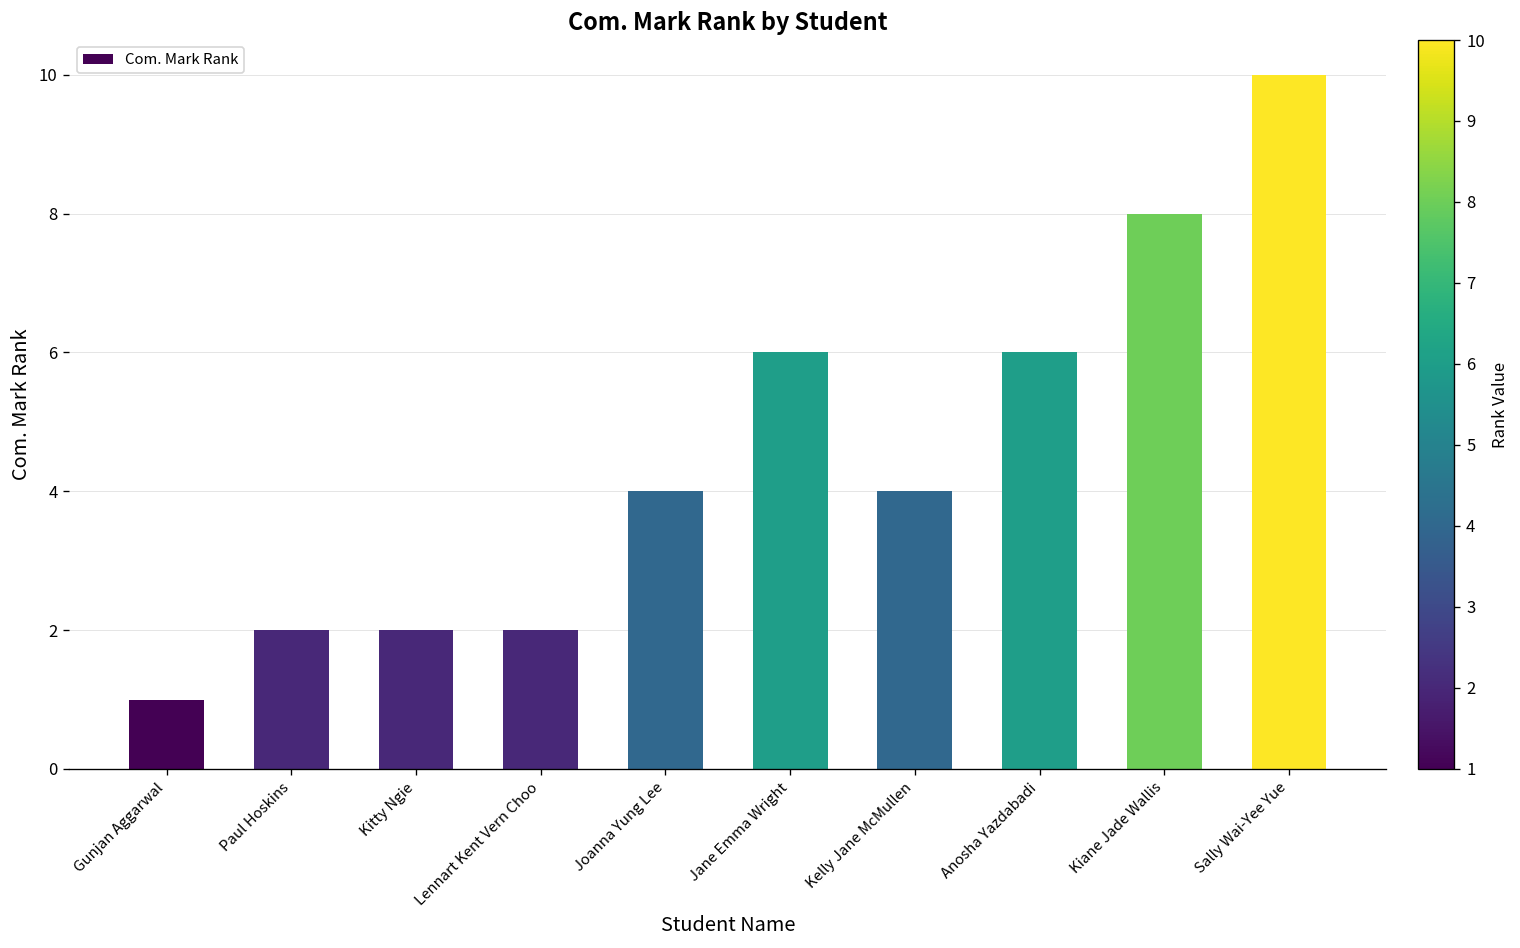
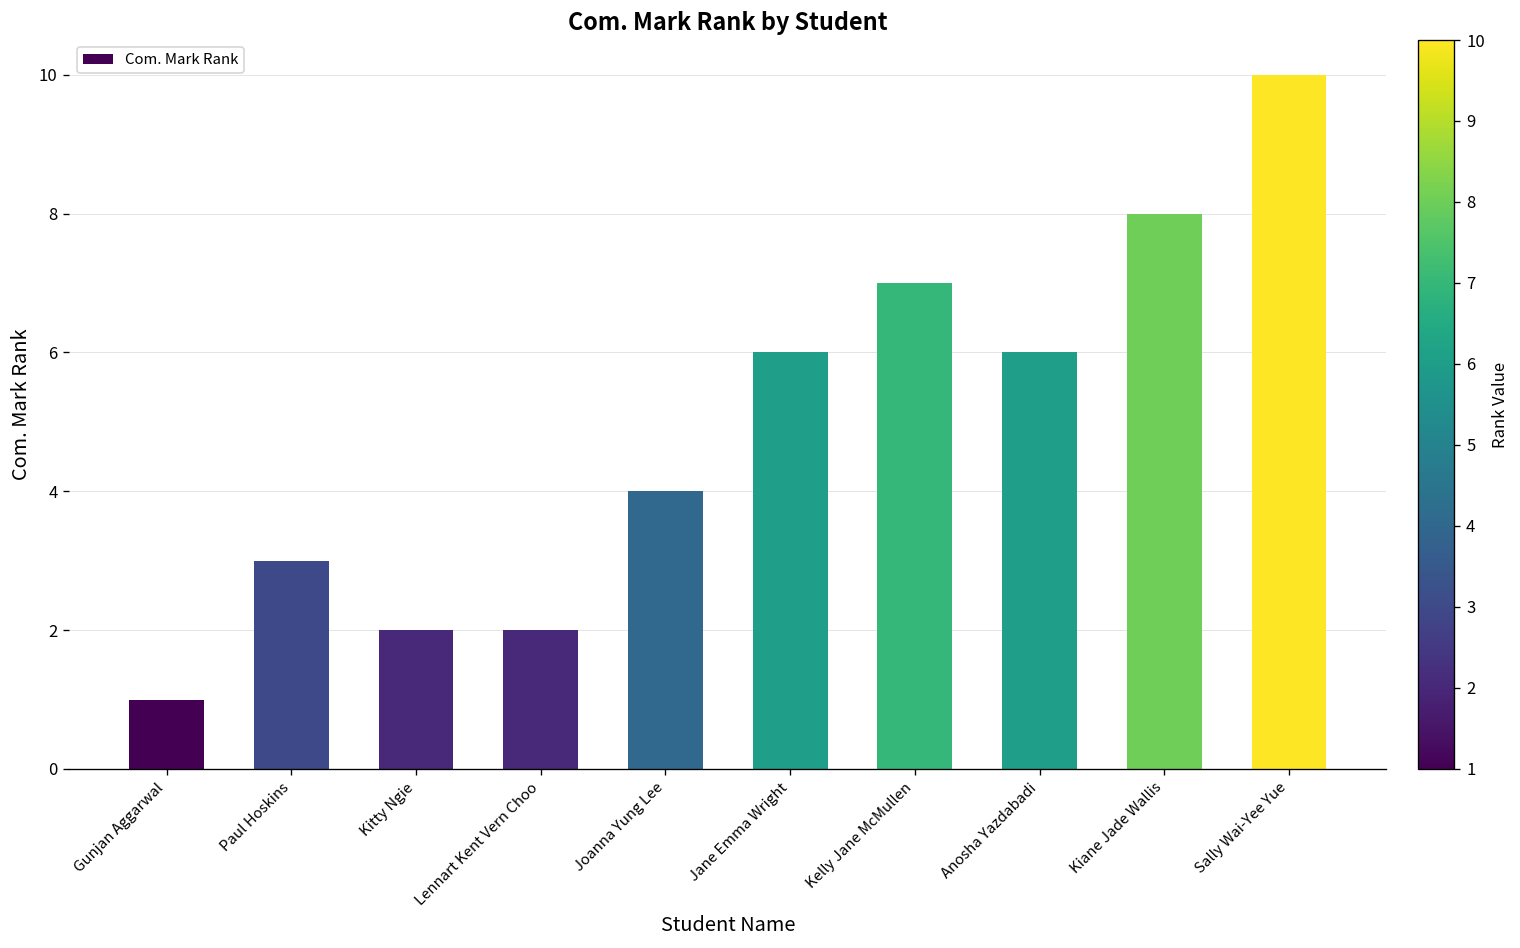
  {
    "Gunjan Aggarwal": 1,
-   "Paul Hoskins": 2,
+   "Paul Hoskins": 3,
    "Kitty Ngie": 2,
    "Lennart Kent Vern Choo": 2,
    "Joanna Yung Lee": 4,
    "Jane Emma Wright": 6,
-   "Kelly Jane McMullen": 4,
+   "Kelly Jane McMullen": 7,
    "Anosha Yazdabadi": 6,
    "Kiane Jade Wallis": 8,
    "Sally Wai-Yee Yue": 10
  }
